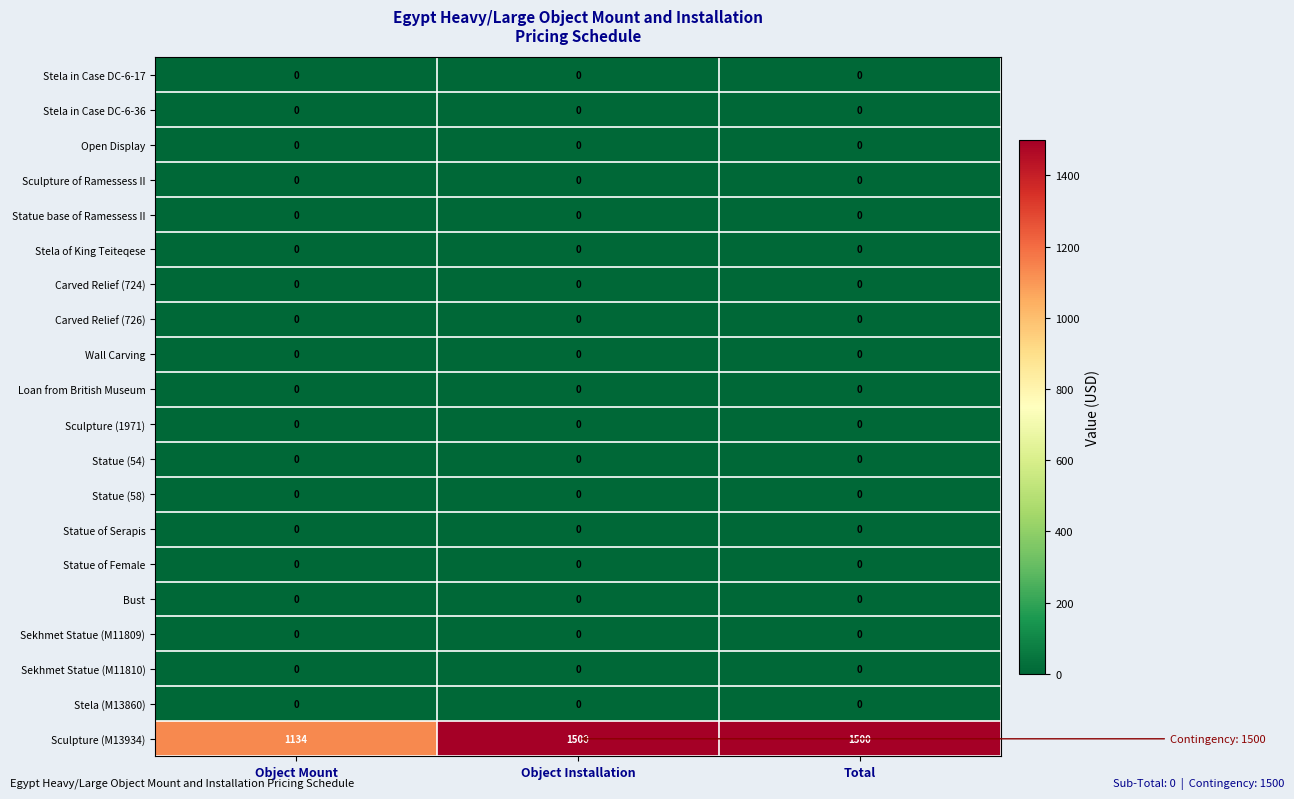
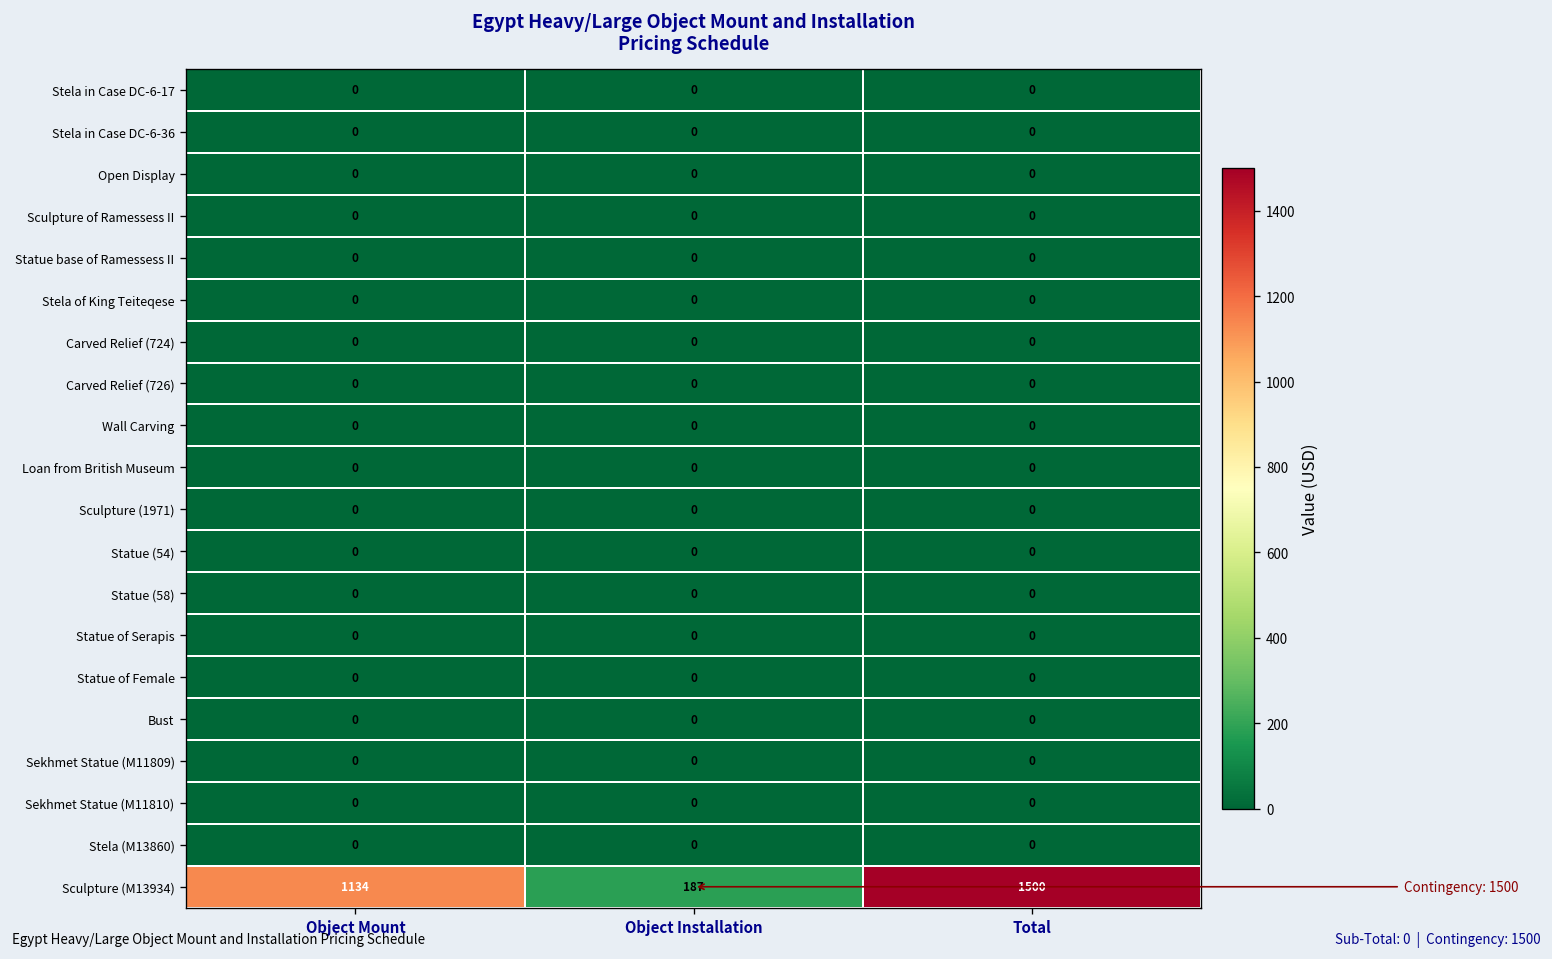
  {
    "Stela in Case DC-6-17": {
      "Object Mount": 0,
      "Object Installation": 0,
      "Total": 0
    },
    "Stela in Case DC-6-36": {
      "Object Mount": 0,
      "Object Installation": 0,
      "Total": 0
    },
    "Open Display": {
      "Object Mount": 0,
      "Object Installation": 0,
      "Total": 0
    },
    "Sculpture of Ramessess II": {
      "Object Mount": 0,
      "Object Installation": 0,
      "Total": 0
    },
    "Statue base of Ramessess II": {
      "Object Mount": 0,
      "Object Installation": 0,
      "Total": 0
    },
    "Stela of King Teiteqese": {
      "Object Mount": 0,
      "Object Installation": 0,
      "Total": 0
    },
    "Carved Relief (724)": {
      "Object Mount": 0,
      "Object Installation": 0,
      "Total": 0
    },
    "Carved Relief (726)": {
      "Object Mount": 0,
      "Object Installation": 0,
      "Total": 0
    },
    "Wall Carving": {
      "Object Mount": 0,
      "Object Installation": 0,
      "Total": 0
    },
    "Loan from British Museum": {
      "Object Mount": 0,
      "Object Installation": 0,
      "Total": 0
    },
    "Sculpture (1971)": {
      "Object Mount": 0,
      "Object Installation": 0,
      "Total": 0
    },
    "Statue (54)": {
      "Object Mount": 0,
      "Object Installation": 0,
      "Total": 0
    },
    "Statue (58)": {
      "Object Mount": 0,
      "Object Installation": 0,
      "Total": 0
    },
    "Statue of Serapis": {
      "Object Mount": 0,
      "Object Installation": 0,
      "Total": 0
    },
    "Statue of Female": {
      "Object Mount": 0,
      "Object Installation": 0,
      "Total": 0
    },
    "Bust": {
      "Object Mount": 0,
      "Object Installation": 0,
      "Total": 0
    },
    "Sekhmet Statue (M11809)": {
      "Object Mount": 0,
      "Object Installation": 0,
      "Total": 0
    },
    "Sekhmet Statue (M11810)": {
      "Object Mount": 0,
      "Object Installation": 0,
      "Total": 0
    },
    "Stela (M13860)": {
      "Object Mount": 0,
      "Object Installation": 0,
      "Total": 0
    },
    "Sculpture (M13934)": {
      "Object Mount": 1134,
-     "Object Installation": 1500,
+     "Object Installation": 187,
      "Total": 1500
    }
  }
